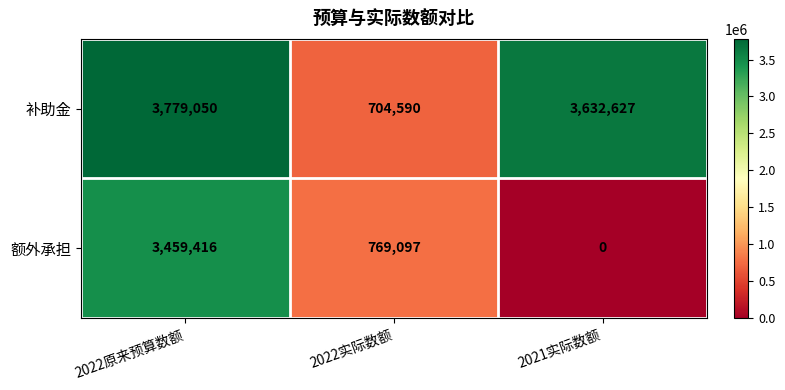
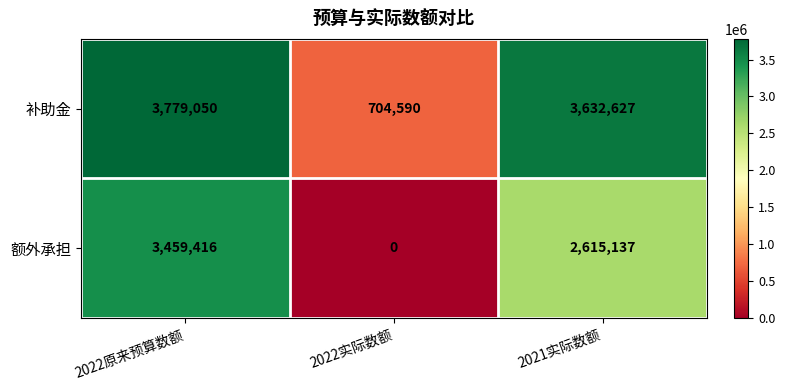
  {
    "补助金": {
      "2022原来预算数额": "3,779,050",
      "2022实际数额": "704,590",
      "2021实际数额": "3,632,627"
    },
    "额外承担": {
      "2022原来预算数额": "3,459,416",
-     "2022实际数额": "769,097",
-     "2021实际数额": "0"
+     "2022实际数额": "0",
+     "2021实际数额": "2,615,137"
    }
  }
